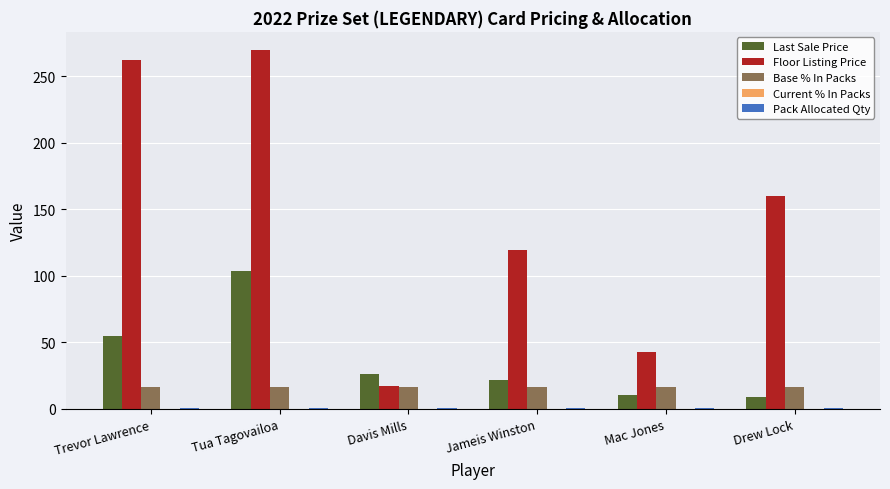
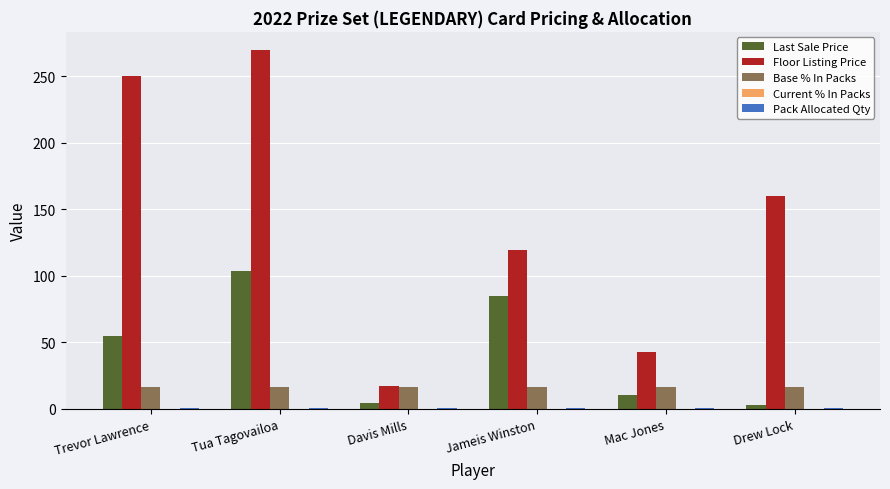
  {
    "Last Sale Price": {
      "Trevor Lawrence": 55,
      "Tua Tagovailoa": 104,
-     "Davis Mills": 26,
-     "Jameis Winston": 22,
+     "Davis Mills": 5,
+     "Jameis Winston": 85,
      "Mac Jones": 11,
-     "Drew Lock": 9
+     "Drew Lock": 3
    },
    "Floor Listing Price": {
-     "Trevor Lawrence": 262,
+     "Trevor Lawrence": 250,
      "Tua Tagovailoa": 270,
      "Davis Mills": 17,
      "Jameis Winston": 120,
      "Mac Jones": 43,
      "Drew Lock": 160
    },
    "Base % In Packs": {
      "Trevor Lawrence": 17,
      "Tua Tagovailoa": 17,
      "Davis Mills": 17,
      "Jameis Winston": 17,
      "Mac Jones": 17,
      "Drew Lock": 17
    },
    "Current % In Packs": {
      "Trevor Lawrence": 0,
      "Tua Tagovailoa": 0,
      "Davis Mills": 0,
      "Jameis Winston": 0,
      "Mac Jones": 0,
      "Drew Lock": 0
    }
  }
